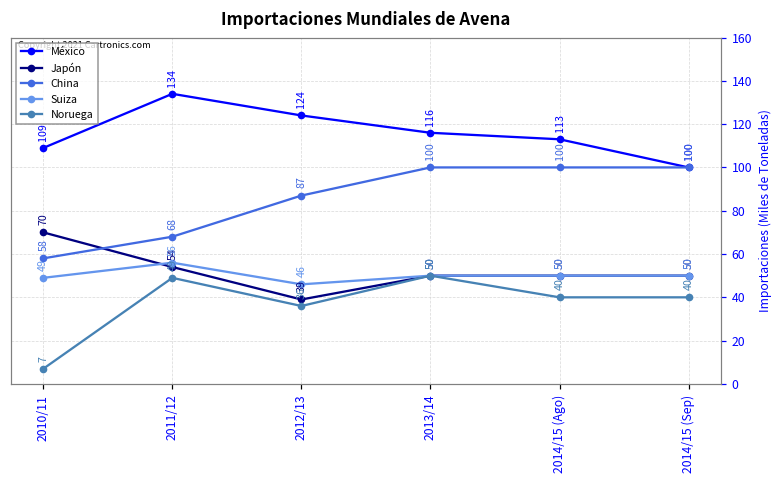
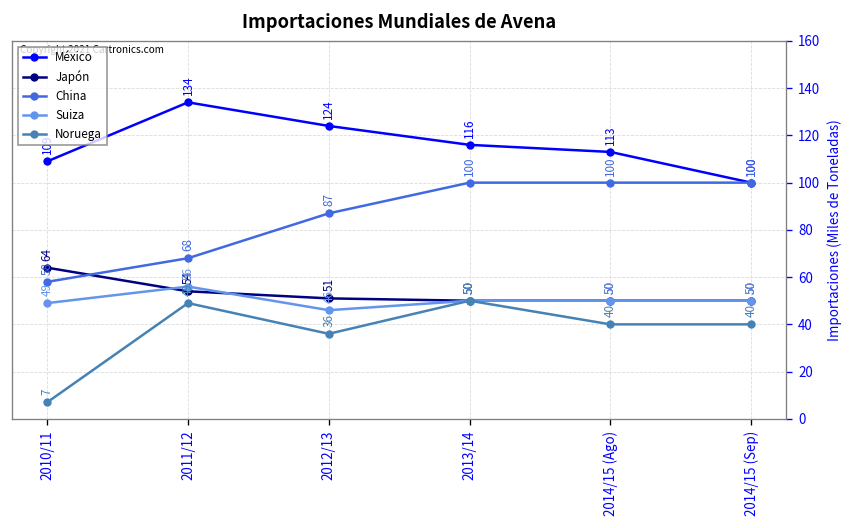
  {
    "México": {
      "2011/12": 134,
      "2012/13": 124,
      "2013/14": 116,
      "2014/15 (Ago)": 113
    },
    "Japón": {
-     "2010/11": 70,
-     "2012/13": 39
+     "2010/11": 64,
+     "2012/13": 51
    }
  }
